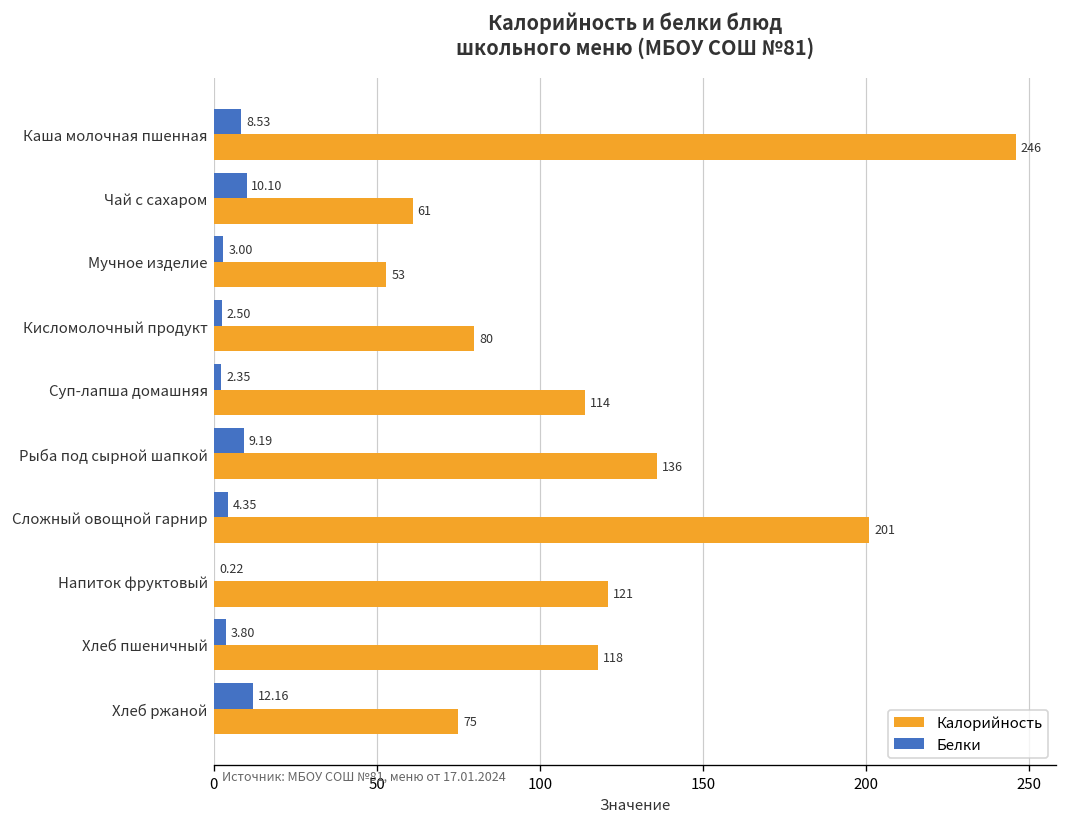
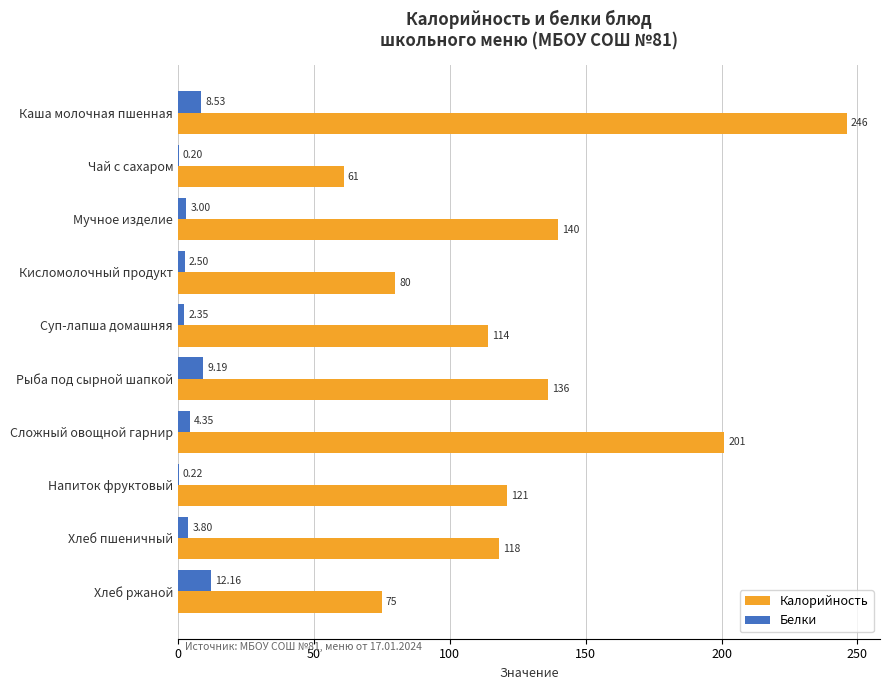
  {
    "Калорийность": {
      "Каша молочная пшенная": 246,
      "Чай с сахаром": 61,
-     "Мучное изделие": 53,
+     "Мучное изделие": 140,
      "Кисломолочный продукт": 80,
      "Суп-лапша домашняя": 114,
      "Рыба под сырной шапкой": 136,
      "Сложный овощной гарнир": 201,
      "Напиток фруктовый": 121,
      "Хлеб пшеничный": 118,
      "Хлеб ржаной": 75
    },
    "Белки": {
      "Каша молочная пшенная": 8.53,
-     "Чай с сахаром": 10.10,
+     "Чай с сахаром": 0.20,
      "Мучное изделие": 3.00,
      "Кисломолочный продукт": 2.50,
      "Суп-лапша домашняя": 2.35,
      "Рыба под сырной шапкой": 9.19,
      "Сложный овощной гарнир": 4.35,
      "Напиток фруктовый": 0.22,
      "Хлеб пшеничный": 3.80,
      "Хлеб ржаной": 12.16
    }
  }
